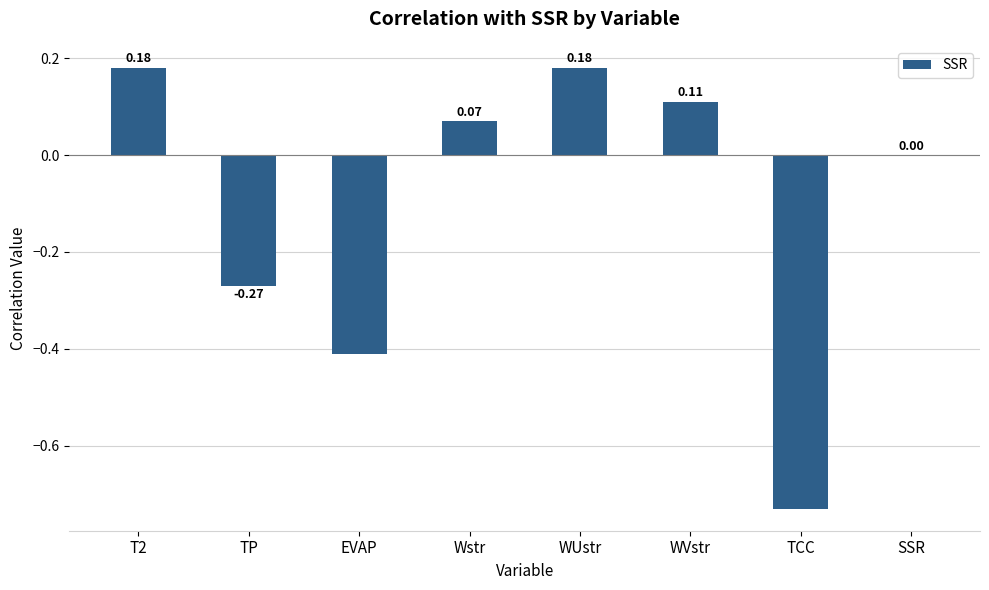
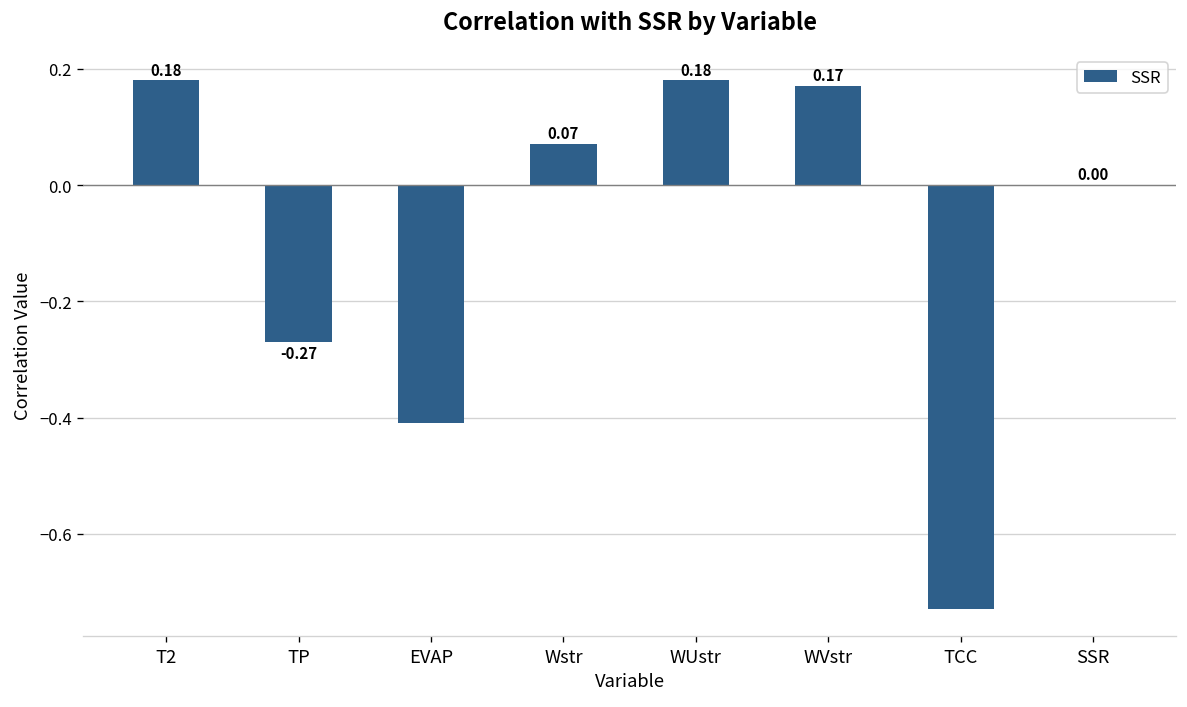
  {
    "T2": 0.18,
    "TP": -0.27,
    "Wstr": 0.07,
    "WUstr": 0.18,
-   "WVstr": 0.11,
+   "WVstr": 0.17,
    "SSR": 0.00
  }
